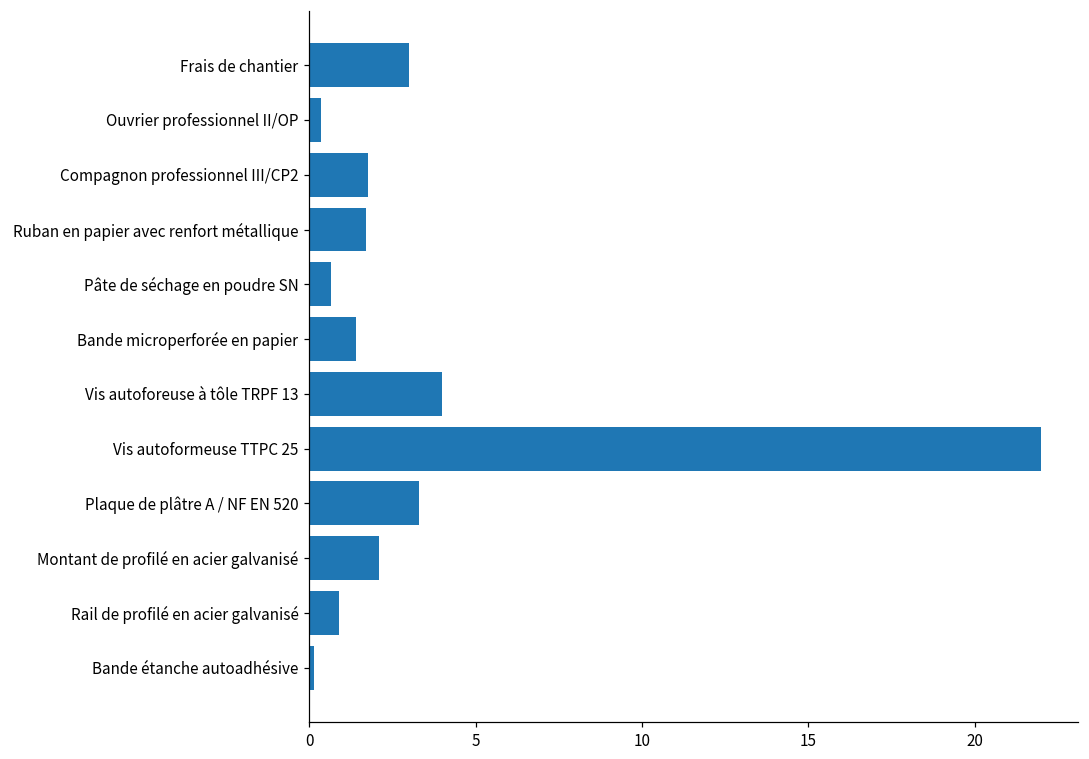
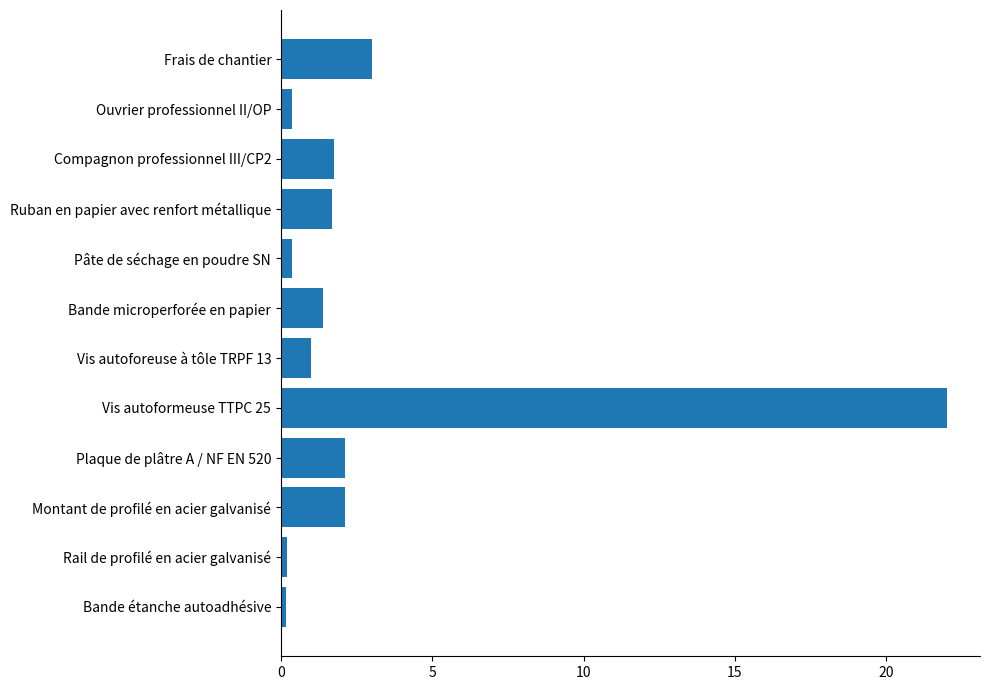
  {
    "Frais de chantier": 3.0,
    "Ouvrier professionnel II/OP": 0.4,
    "Compagnon professionnel III/CP2": 1.8,
    "Ruban en papier avec renfort métallique": 1.7,
-   "Pâte de séchage en poudre SN": 0.7,
+   "Pâte de séchage en poudre SN": 0.4,
    "Bande microperforée en papier": 1.4,
-   "Vis autoforeuse à tôle TRPF 13": 4,
+   "Vis autoforeuse à tôle TRPF 13": 1,
    "Vis autoformeuse TTPC 25": 22.0,
-   "Plaque de plâtre A / NF EN 520": 3.3,
+   "Plaque de plâtre A / NF EN 520": 2.1,
    "Montant de profilé en acier galvanisé": 2.1,
-   "Rail de profilé en acier galvanisé": 0.9,
+   "Rail de profilé en acier galvanisé": 0.2,
    "Bande étanche autoadhésive": 0.2
  }
